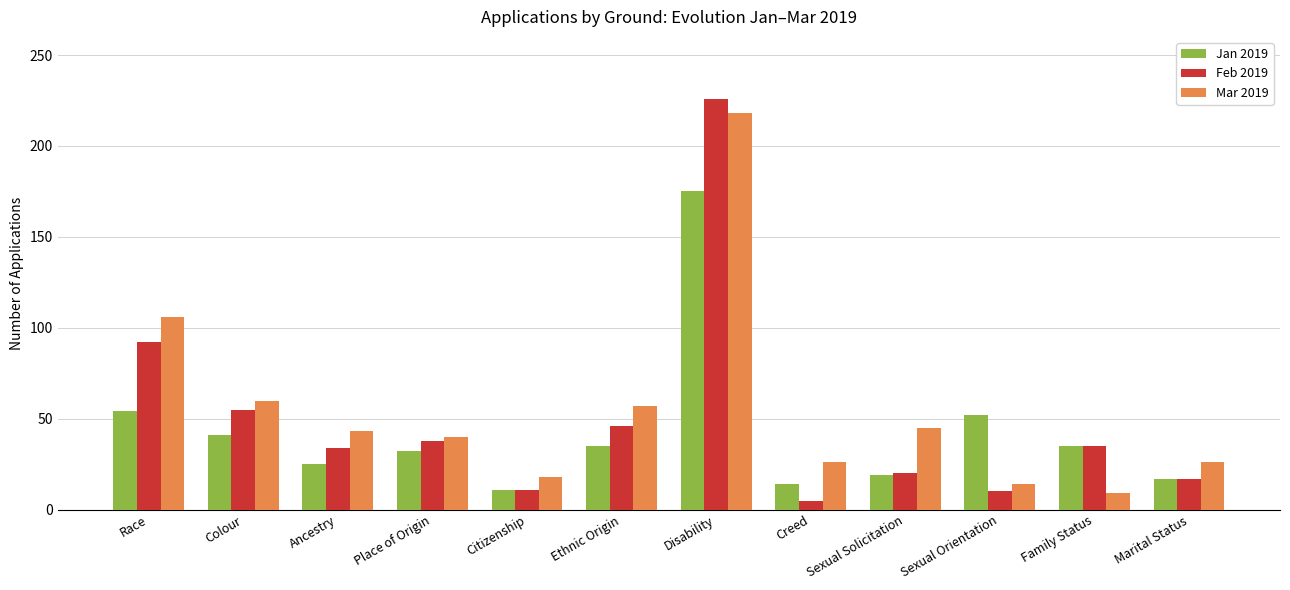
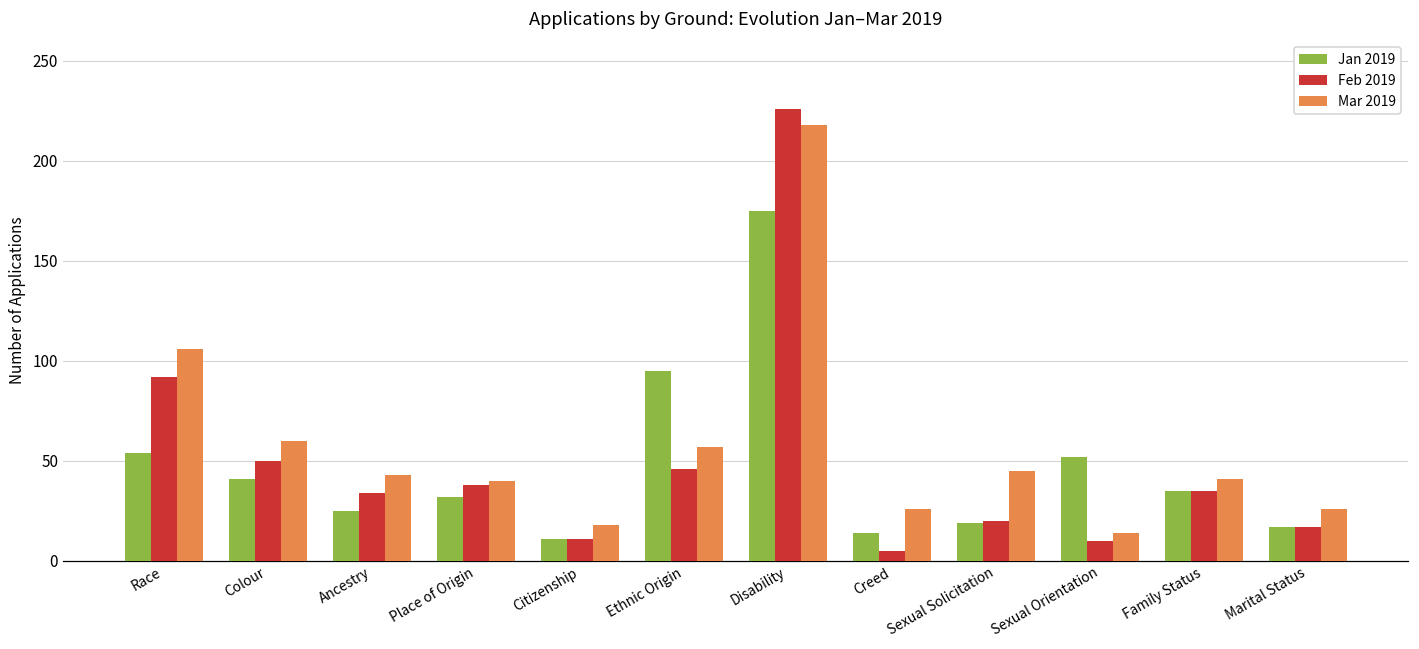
  {
    "Jan 2019": {
      "Race": 54,
      "Colour": 41,
      "Ancestry": 25,
      "Place of Origin": 32,
      "Citizenship": 11,
-     "Ethnic Origin": 35,
+     "Ethnic Origin": 95,
      "Disability": 175,
      "Creed": 14,
      "Sexual Solicitation": 19,
      "Sexual Orientation": 52,
      "Family Status": 35,
      "Marital Status": 17
    },
    "Feb 2019": {
      "Race": 92,
-     "Colour": 55,
+     "Colour": 50,
      "Ancestry": 34,
      "Place of Origin": 38,
      "Citizenship": 11,
      "Ethnic Origin": 46,
      "Disability": 226,
      "Creed": 5,
      "Sexual Solicitation": 20,
      "Sexual Orientation": 10,
      "Family Status": 35,
      "Marital Status": 17
    },
    "Mar 2019": {
      "Race": 106,
      "Colour": 60,
      "Ancestry": 43,
      "Place of Origin": 40,
      "Citizenship": 18,
      "Ethnic Origin": 57,
      "Disability": 218,
      "Creed": 26,
      "Sexual Solicitation": 45,
      "Sexual Orientation": 14,
-     "Family Status": 9,
+     "Family Status": 41,
      "Marital Status": 26
    }
  }
